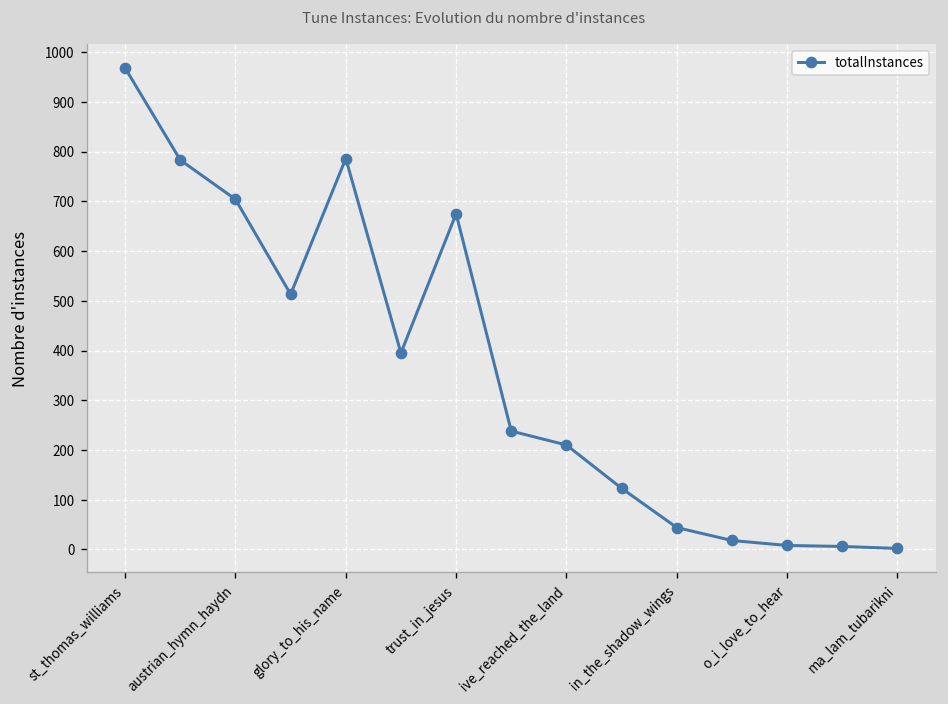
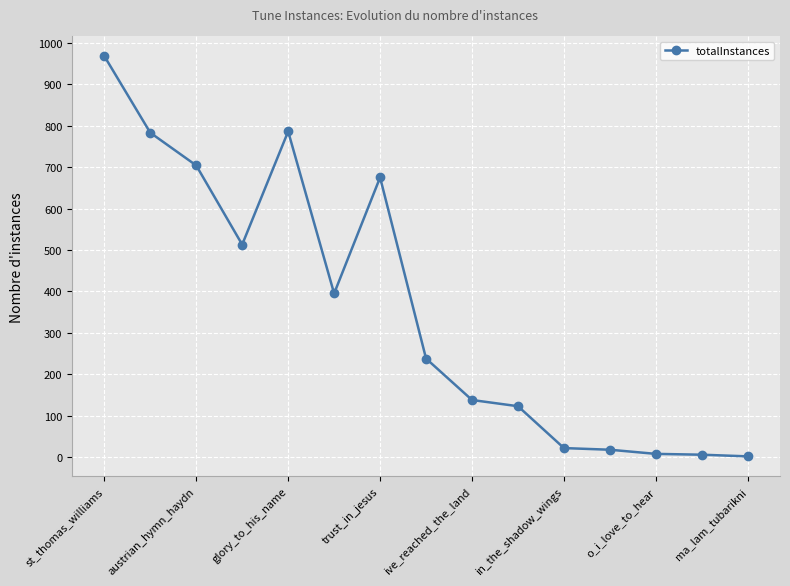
  {
    "st_thomas_williams": 970,
    "austrian_hymn_haydn": 700,
    "glory_to_his_name": 790,
    "trust_in_jesus": 680,
-   "ive_reached_the_land": 210,
-   "in_the_shadow_wings": 40,
+   "ive_reached_the_land": 140,
+   "in_the_shadow_wings": 20,
    "o_i_love_to_hear": 10,
    "ma_lam_tubarikni": 0
  }
